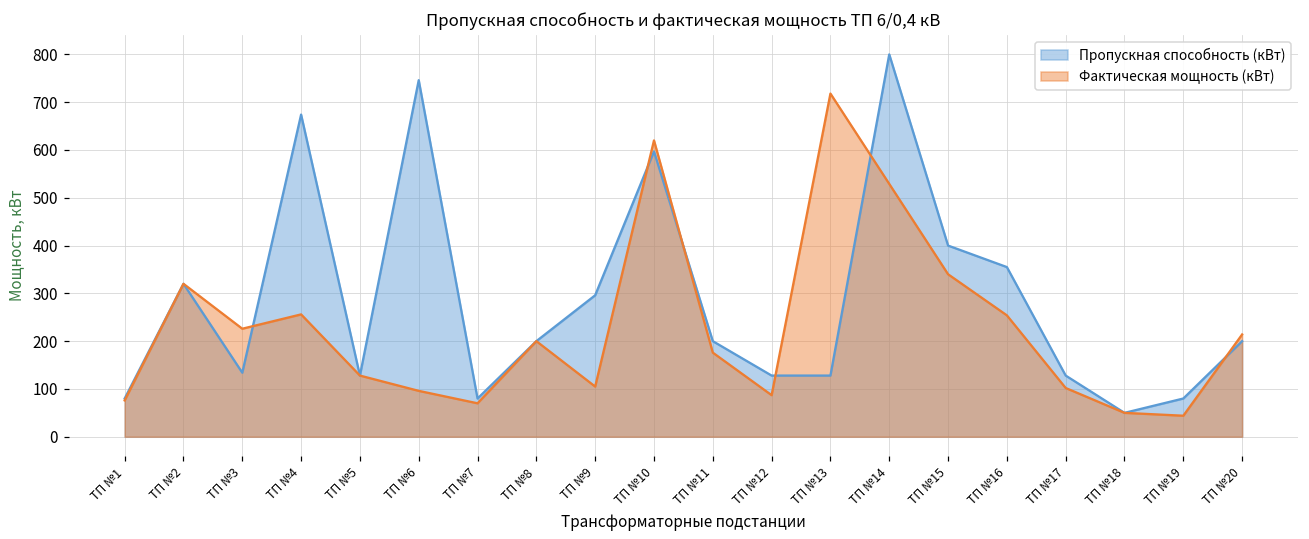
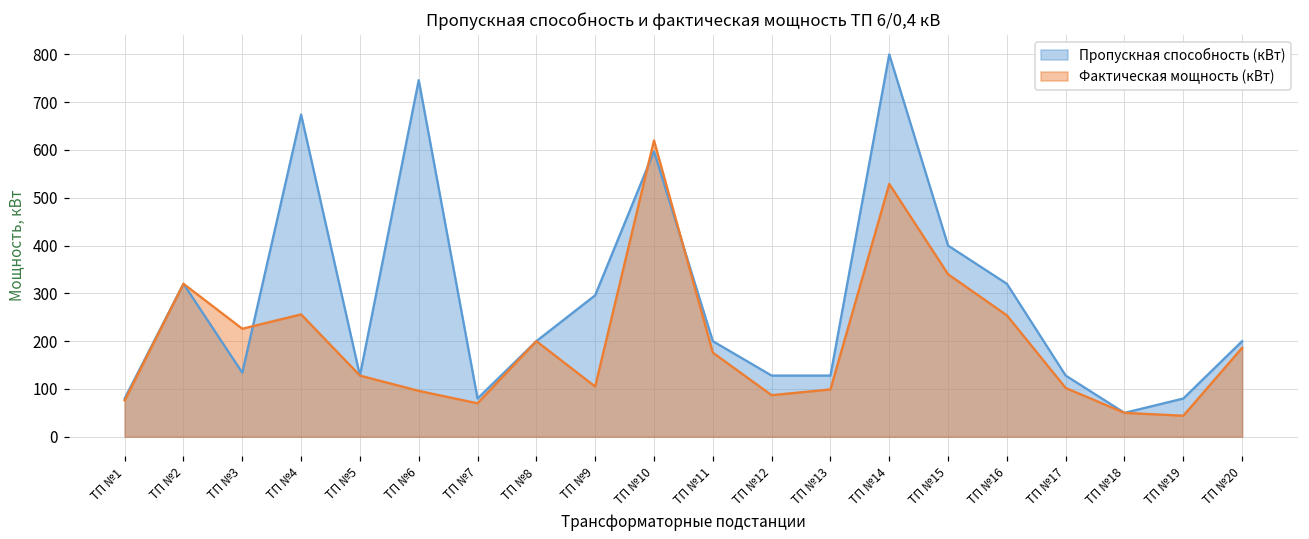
  {
    "Пропускная способность (кВт)": {
      "ТП №3": 130,
      "ТП №4": 670,
      "ТП №6": 750,
      "ТП №7": 80,
      "ТП №9": 300,
      "ТП №10": 600,
      "ТП №11": 200,
      "ТП №12": 130,
      "ТП №13": 130,
      "ТП №14": 800,
      "ТП №15": 400,
-     "ТП №16": 360,
+     "ТП №16": 320,
      "ТП №17": 130,
      "ТП №19": 80,
      "ТП №20": 200
    },
    "Фактическая мощность (кВт)": {
      "ТП №3": 230,
      "ТП №4": 260,
      "ТП №6": 100,
      "ТП №7": 70,
      "ТП №9": 110,
      "ТП №10": 620,
      "ТП №11": 180,
      "ТП №12": 90,
-     "ТП №13": 720,
+     "ТП №13": 100,
      "ТП №14": 530,
      "ТП №15": 340,
      "ТП №16": 250,
      "ТП №17": 100,
      "ТП №19": 40,
-     "ТП №20": 210
+     "ТП №20": 190
    }
  }
